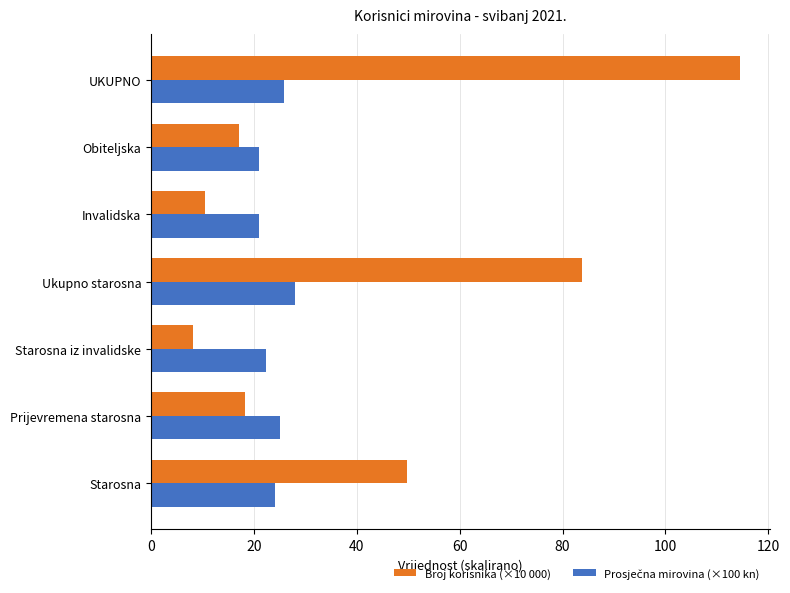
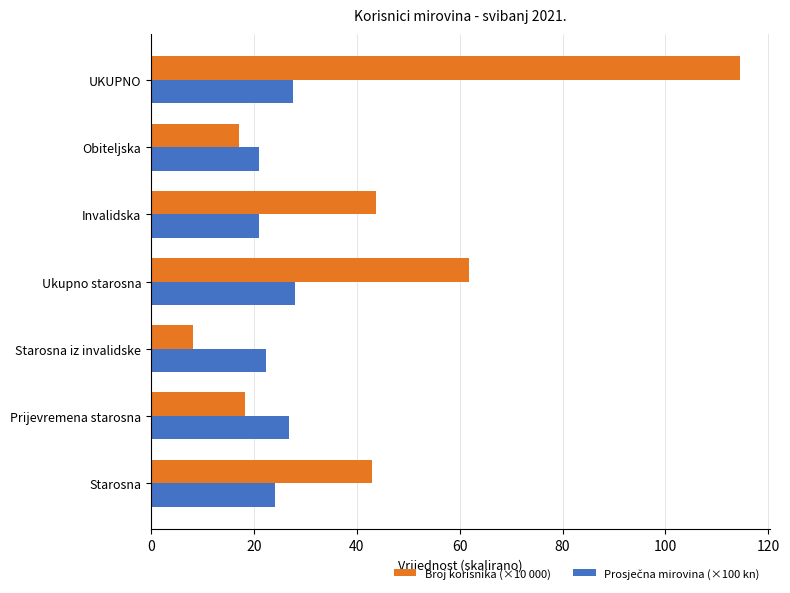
  {
    "Broj korisnika (×10 000)": {
      "UKUPNO": 115,
      "Obiteljska": 17,
-     "Invalidska": 11,
-     "Ukupno starosna": 84,
+     "Invalidska": 44,
+     "Ukupno starosna": 62,
      "Starosna iz invalidske": 8,
      "Prijevremena starosna": 18,
-     "Starosna": 50
+     "Starosna": 43
    },
    "Prosječna mirovina (×100 kn)": {
-     "UKUPNO": 26,
+     "UKUPNO": 28,
      "Obiteljska": 21,
      "Invalidska": 21,
      "Ukupno starosna": 28,
      "Starosna iz invalidske": 22,
-     "Prijevremena starosna": 25,
+     "Prijevremena starosna": 27,
      "Starosna": 24
    }
  }
